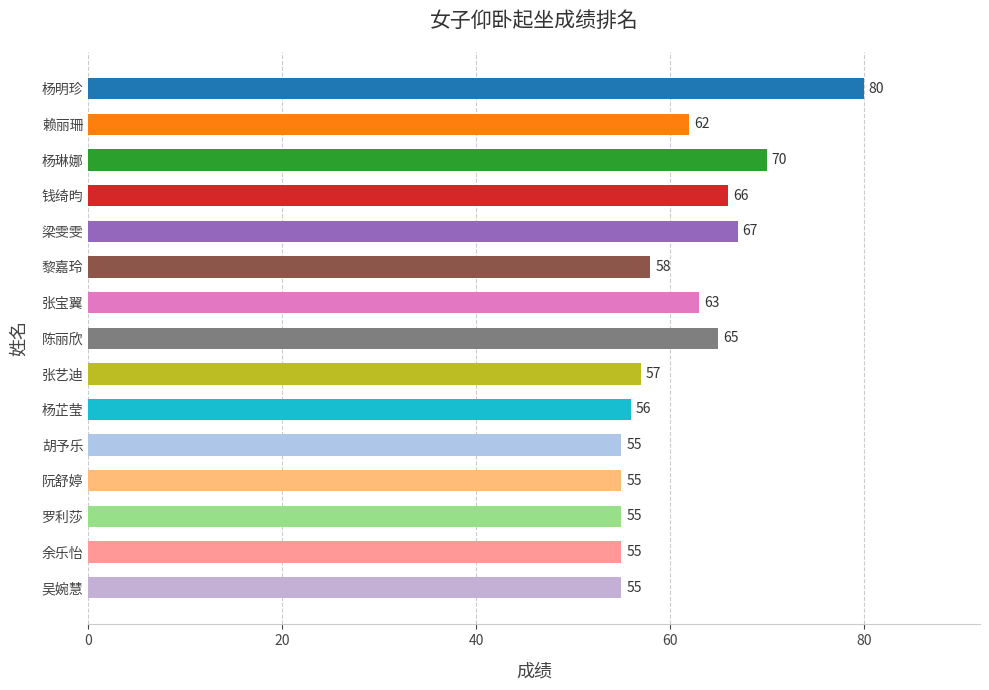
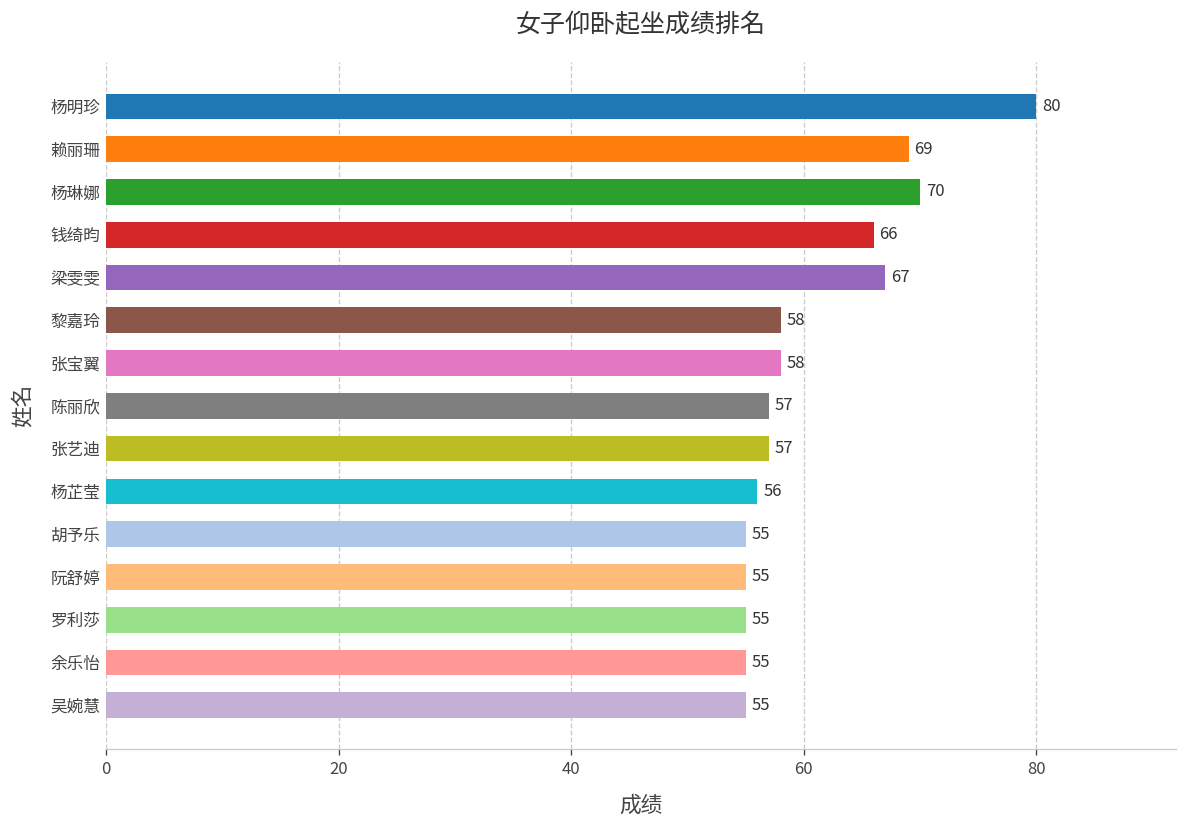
  {
    "杨明珍": 80,
-   "赖丽珊": 62,
+   "赖丽珊": 69,
    "杨琳娜": 70,
    "钱绮昀": 66,
    "梁雯雯": 67,
    "黎嘉玲": 58,
-   "张宝翼": 63,
-   "陈丽欣": 65,
+   "张宝翼": 58,
+   "陈丽欣": 57,
    "张艺迪": 57,
    "杨芷莹": 56,
    "胡予乐": 55,
    "阮舒婷": 55,
    "罗利莎": 55,
    "余乐怡": 55,
    "吴婉慧": 55
  }
